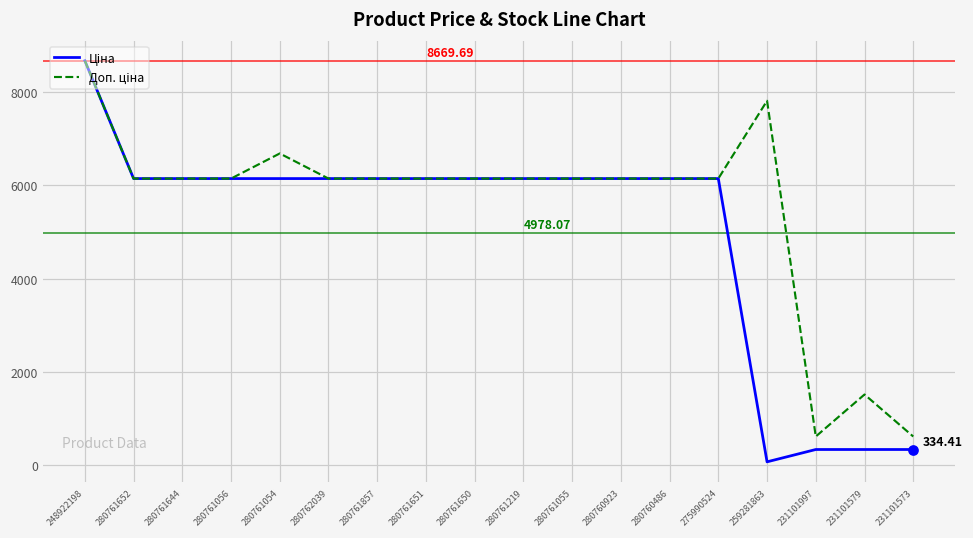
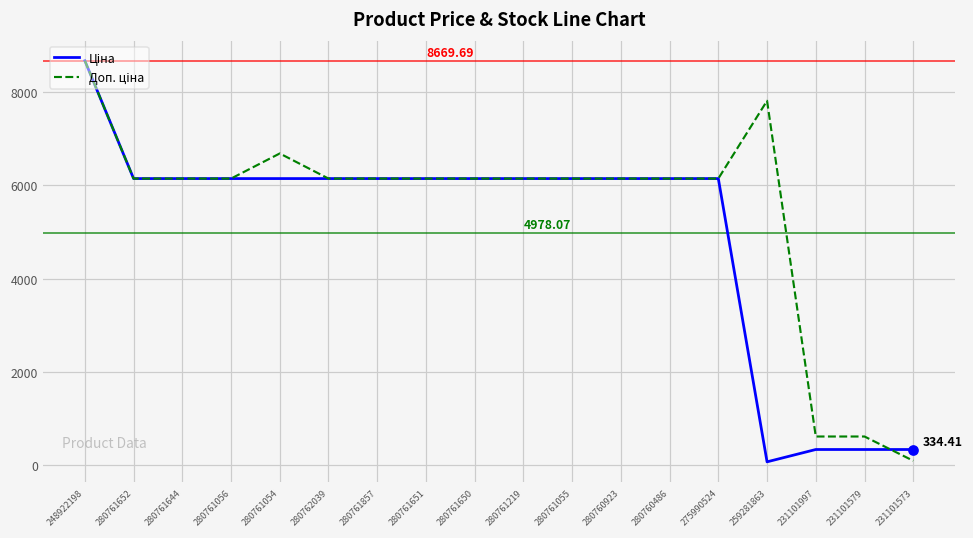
  {
    "Доп. ціна": {
      "280761054": 6700,
      "259281863": 7800,
      "231101997": 600,
-     "231101579": 1500,
-     "231101573": 600
+     "231101579": 600,
+     "231101573": 100
    }
  }
